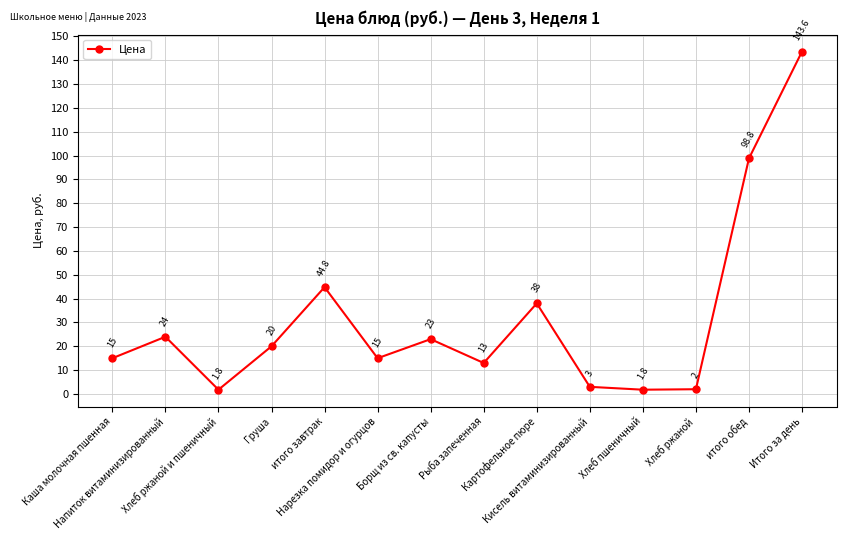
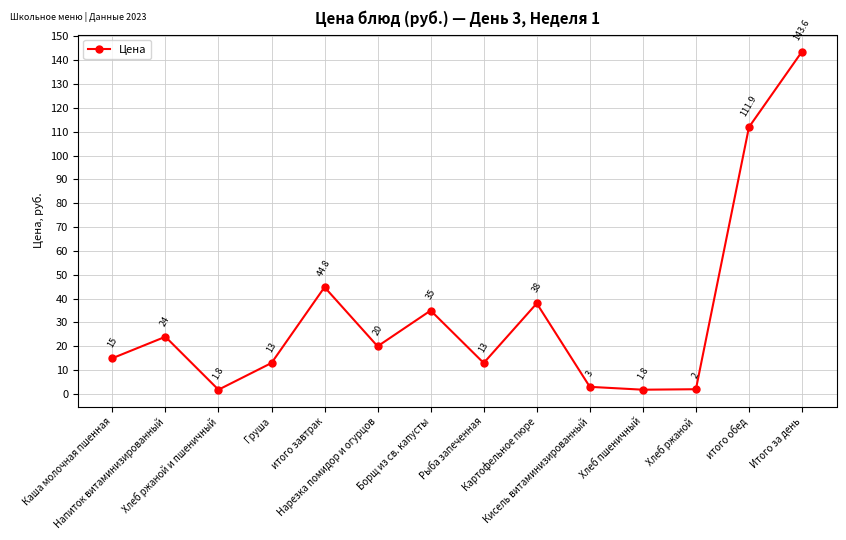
  {
    "Каша молочная пшенная": 15,
    "Напиток витаминизированный": 24,
    "Хлеб ржаной и пшеничный": 1.8,
-   "Груша": 20,
+   "Груша": 13,
    "итого завтрак": 44.8,
-   "Нарезка помидор и огурцов": 15,
-   "Борщ из св. капусты": 23,
+   "Нарезка помидор и огурцов": 20,
+   "Борщ из св. капусты": 35,
    "Рыба запеченная": 13,
    "Картофельное пюре": 38,
    "Кисель витаминизированный": 3,
    "Хлеб пшеничный": 1.8,
    "Хлеб ржаной": 2,
-   "итого обед": 98.8,
+   "итого обед": 111.9,
    "Итого за день": 143.6
  }
